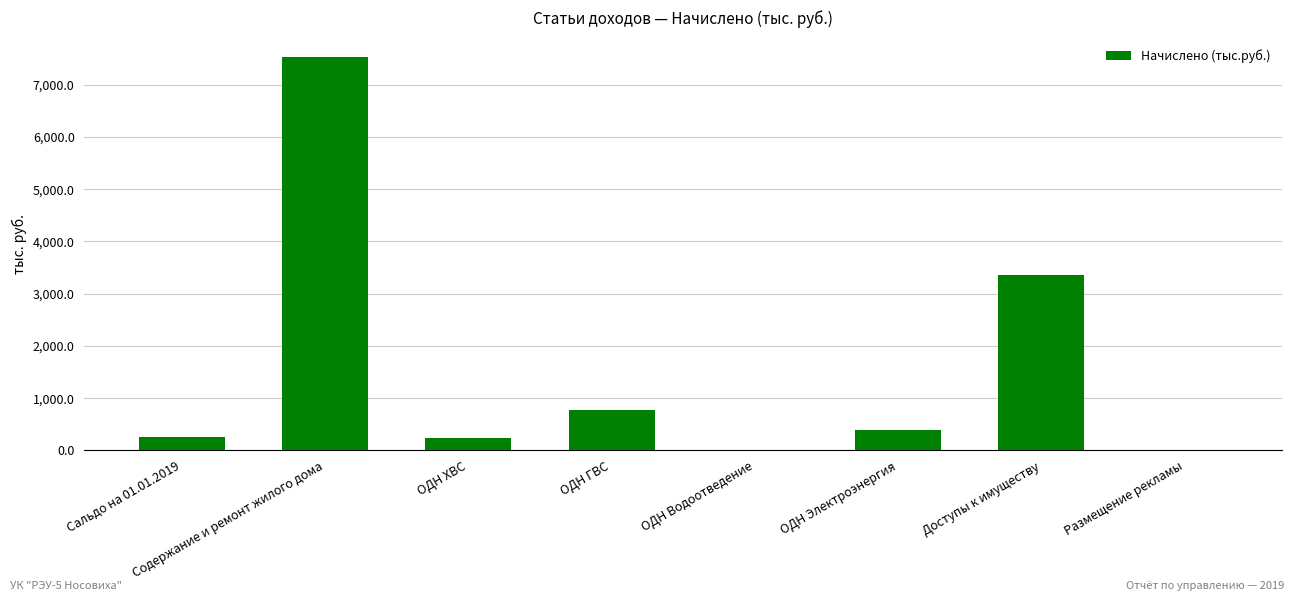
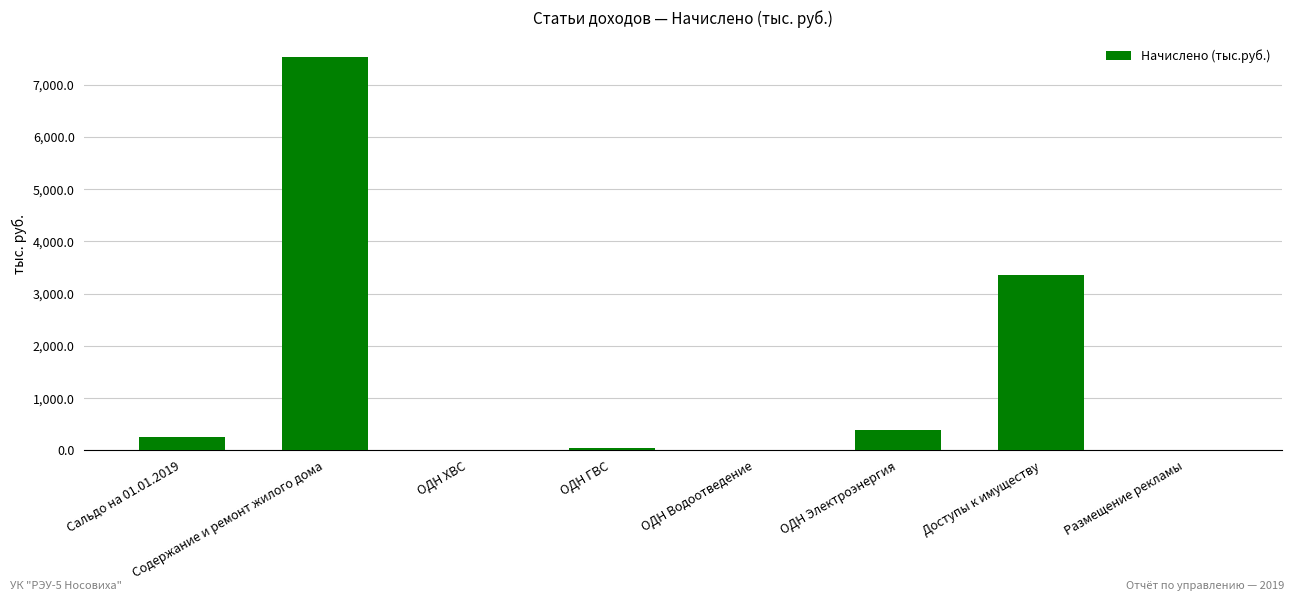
  {
    "Сальдо на 01.01.2019": "300",
    "Содержание и ремонт жилого дома": "7,500",
-   "ОДН ХВС": "200",
-   "ОДН ГВС": "800",
+   "ОДН ХВС": "0",
+   "ОДН ГВС": "0",
    "ОДН Электроэнергия": "400",
    "Доступы к имуществу": "3,400"
  }
